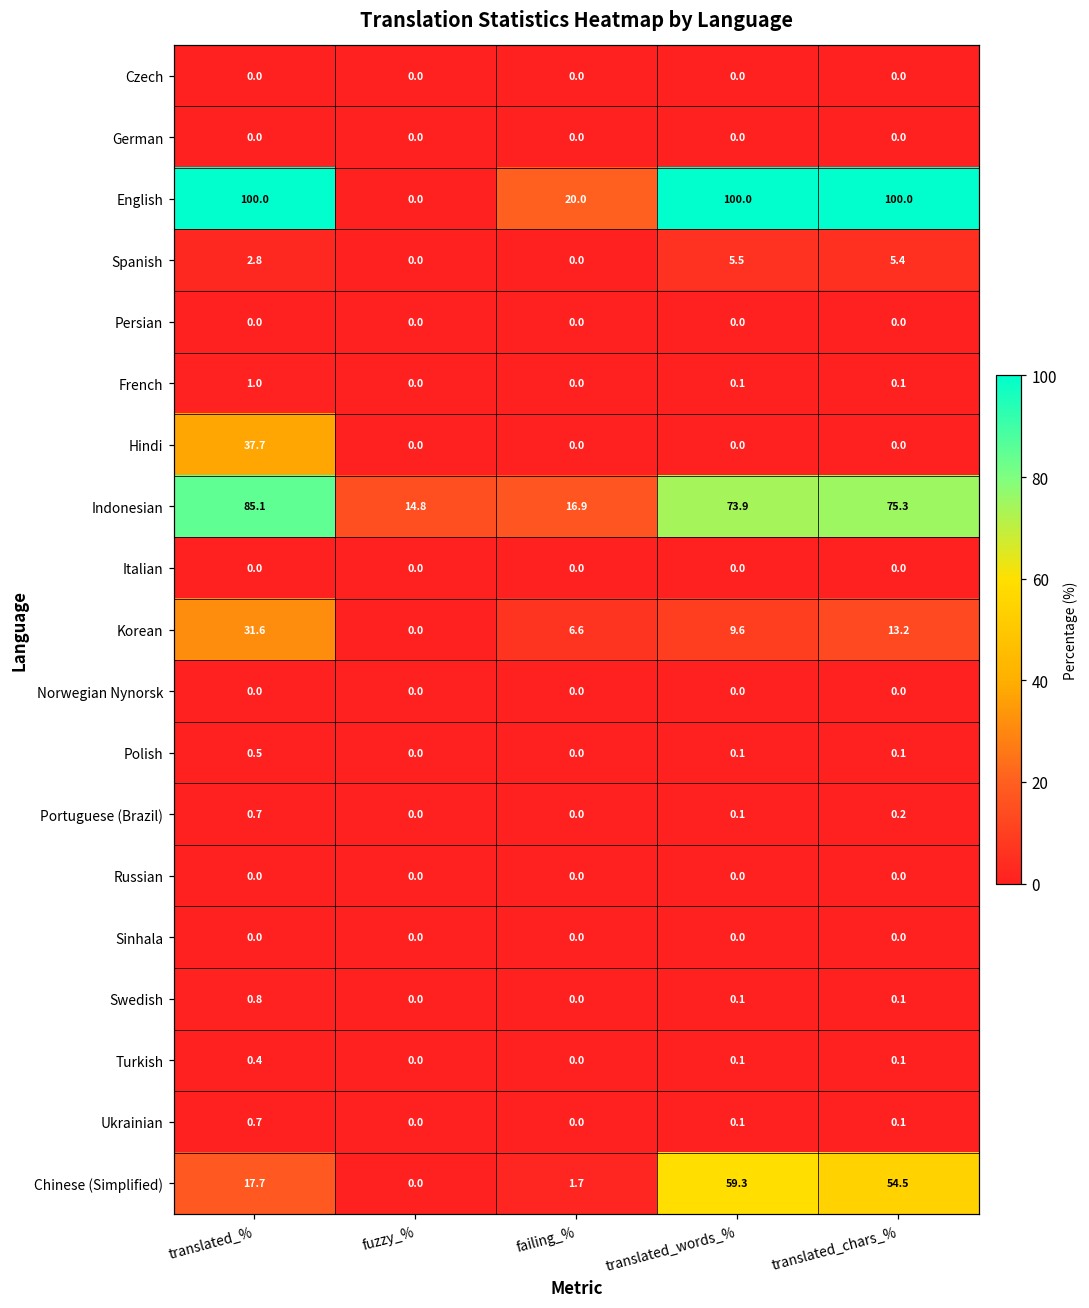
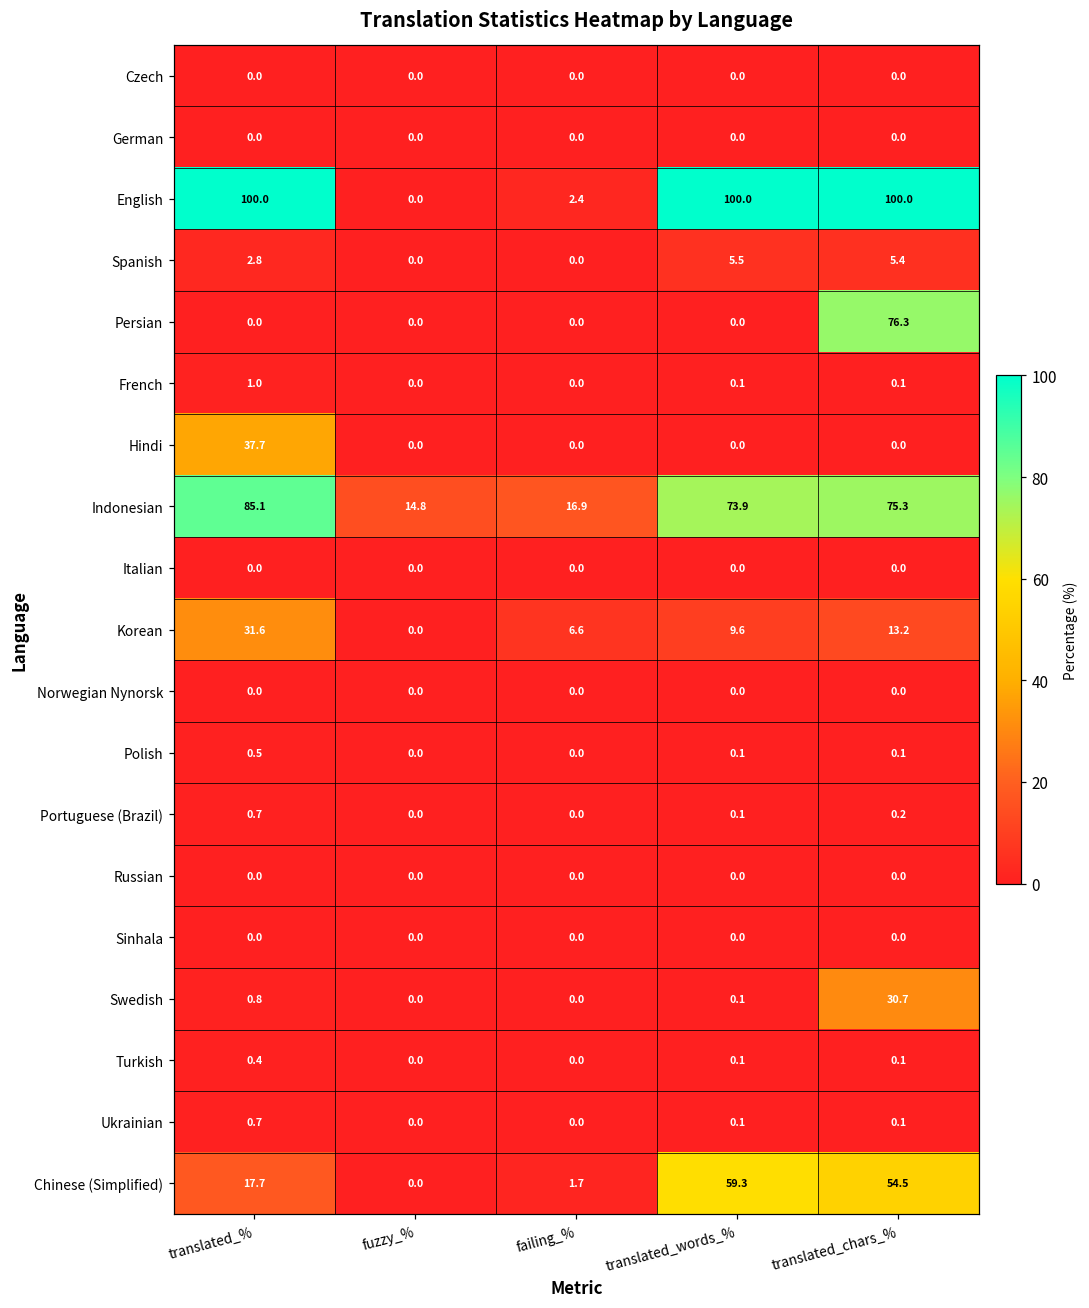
  {
    "Czech": {
      "translated_%": 0.0,
      "fuzzy_%": 0.0,
      "failing_%": 0.0,
      "translated_words_%": 0.0,
      "translated_chars_%": 0.0
    },
    "German": {
      "translated_%": 0.0,
      "fuzzy_%": 0.0,
      "failing_%": 0.0,
      "translated_words_%": 0.0,
      "translated_chars_%": 0.0
    },
    "English": {
      "translated_%": 100.0,
      "fuzzy_%": 0.0,
-     "failing_%": 20.0,
+     "failing_%": 2.4,
      "translated_words_%": 100.0,
      "translated_chars_%": 100.0
    },
    "Spanish": {
      "translated_%": 2.8,
      "fuzzy_%": 0.0,
      "failing_%": 0.0,
      "translated_words_%": 5.5,
      "translated_chars_%": 5.4
    },
    "Persian": {
      "translated_%": 0.0,
      "fuzzy_%": 0.0,
      "failing_%": 0.0,
      "translated_words_%": 0.0,
-     "translated_chars_%": 0.0
+     "translated_chars_%": 76.3
    },
    "French": {
      "translated_%": 1.0,
      "fuzzy_%": 0.0,
      "failing_%": 0.0,
      "translated_words_%": 0.1,
      "translated_chars_%": 0.1
    },
    "Hindi": {
      "translated_%": 37.7,
      "fuzzy_%": 0.0,
      "failing_%": 0.0,
      "translated_words_%": 0.0,
      "translated_chars_%": 0.0
    },
    "Indonesian": {
      "translated_%": 85.1,
      "fuzzy_%": 14.8,
      "failing_%": 16.9,
      "translated_words_%": 73.9,
      "translated_chars_%": 75.3
    },
    "Italian": {
      "translated_%": 0.0,
      "fuzzy_%": 0.0,
      "failing_%": 0.0,
      "translated_words_%": 0.0,
      "translated_chars_%": 0.0
    },
    "Korean": {
      "translated_%": 31.6,
      "fuzzy_%": 0.0,
      "failing_%": 6.6,
      "translated_words_%": 9.6,
      "translated_chars_%": 13.2
    },
    "Norwegian Nynorsk": {
      "translated_%": 0.0,
      "fuzzy_%": 0.0,
      "failing_%": 0.0,
      "translated_words_%": 0.0,
      "translated_chars_%": 0.0
    },
    "Polish": {
      "translated_%": 0.5,
      "fuzzy_%": 0.0,
      "failing_%": 0.0,
      "translated_words_%": 0.1,
      "translated_chars_%": 0.1
    },
    "Portuguese (Brazil)": {
      "translated_%": 0.7,
      "fuzzy_%": 0.0,
      "failing_%": 0.0,
      "translated_words_%": 0.1,
      "translated_chars_%": 0.2
    },
    "Russian": {
      "translated_%": 0.0,
      "fuzzy_%": 0.0,
      "failing_%": 0.0,
      "translated_words_%": 0.0,
      "translated_chars_%": 0.0
    },
    "Sinhala": {
      "translated_%": 0.0,
      "fuzzy_%": 0.0,
      "failing_%": 0.0,
      "translated_words_%": 0.0,
      "translated_chars_%": 0.0
    },
    "Swedish": {
      "translated_%": 0.8,
      "fuzzy_%": 0.0,
      "failing_%": 0.0,
      "translated_words_%": 0.1,
-     "translated_chars_%": 0.1
+     "translated_chars_%": 30.7
    },
    "Turkish": {
      "translated_%": 0.4,
      "fuzzy_%": 0.0,
      "failing_%": 0.0,
      "translated_words_%": 0.1,
      "translated_chars_%": 0.1
    },
    "Ukrainian": {
      "translated_%": 0.7,
      "fuzzy_%": 0.0,
      "failing_%": 0.0,
      "translated_words_%": 0.1,
      "translated_chars_%": 0.1
    },
    "Chinese (Simplified)": {
      "translated_%": 17.7,
      "fuzzy_%": 0.0,
      "failing_%": 1.7,
      "translated_words_%": 59.3,
      "translated_chars_%": 54.5
    }
  }
